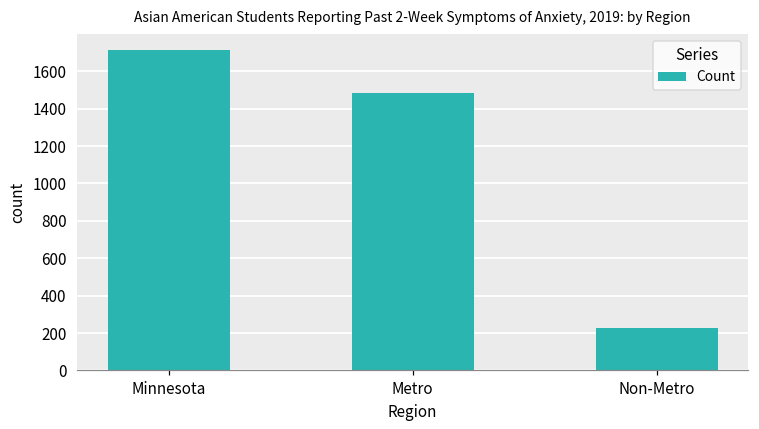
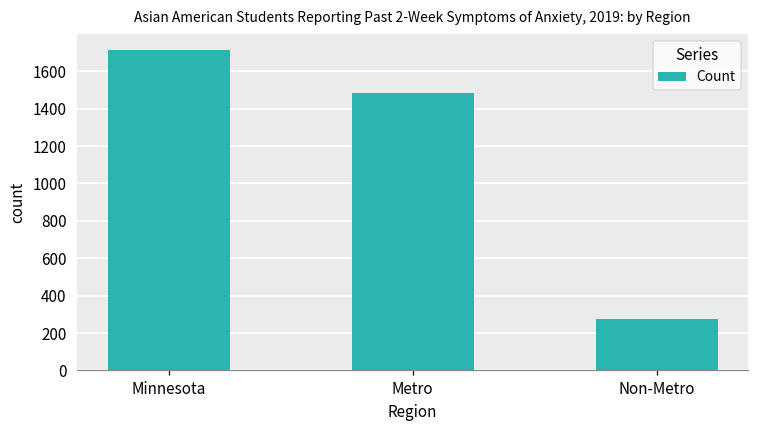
  {
    "Minnesota": 1710,
    "Metro": 1490,
-   "Non-Metro": 230
+   "Non-Metro": 280
  }
